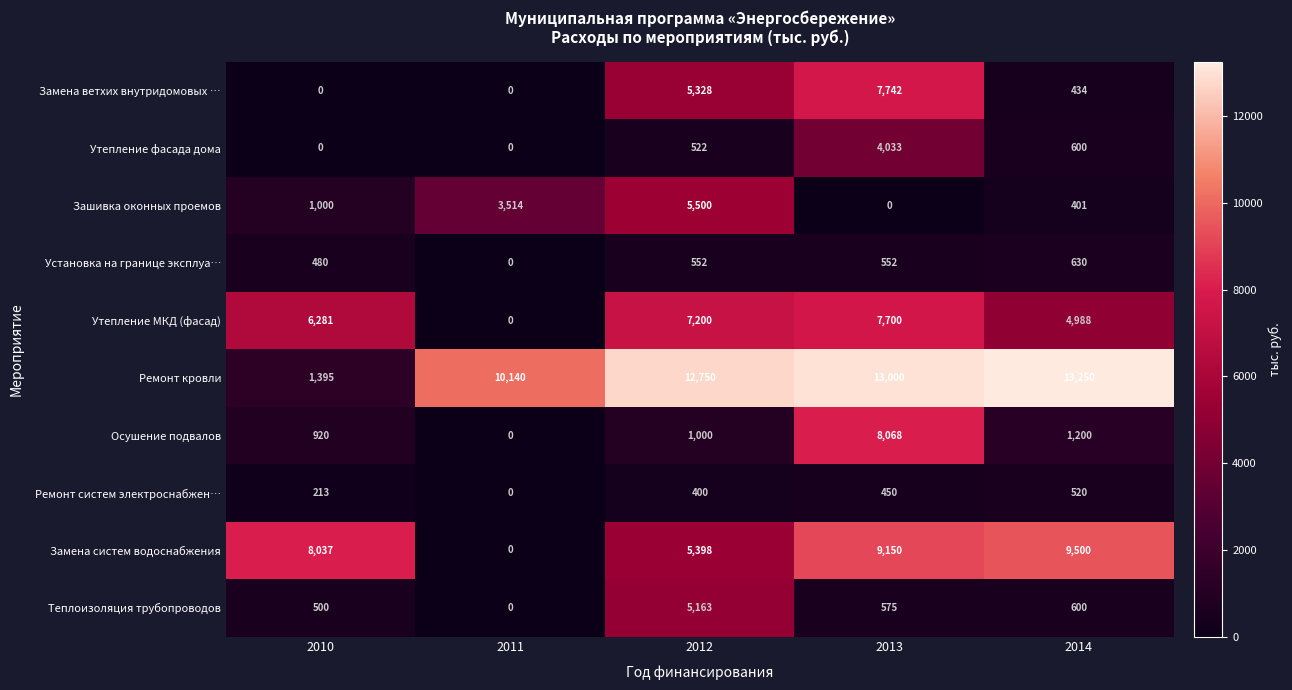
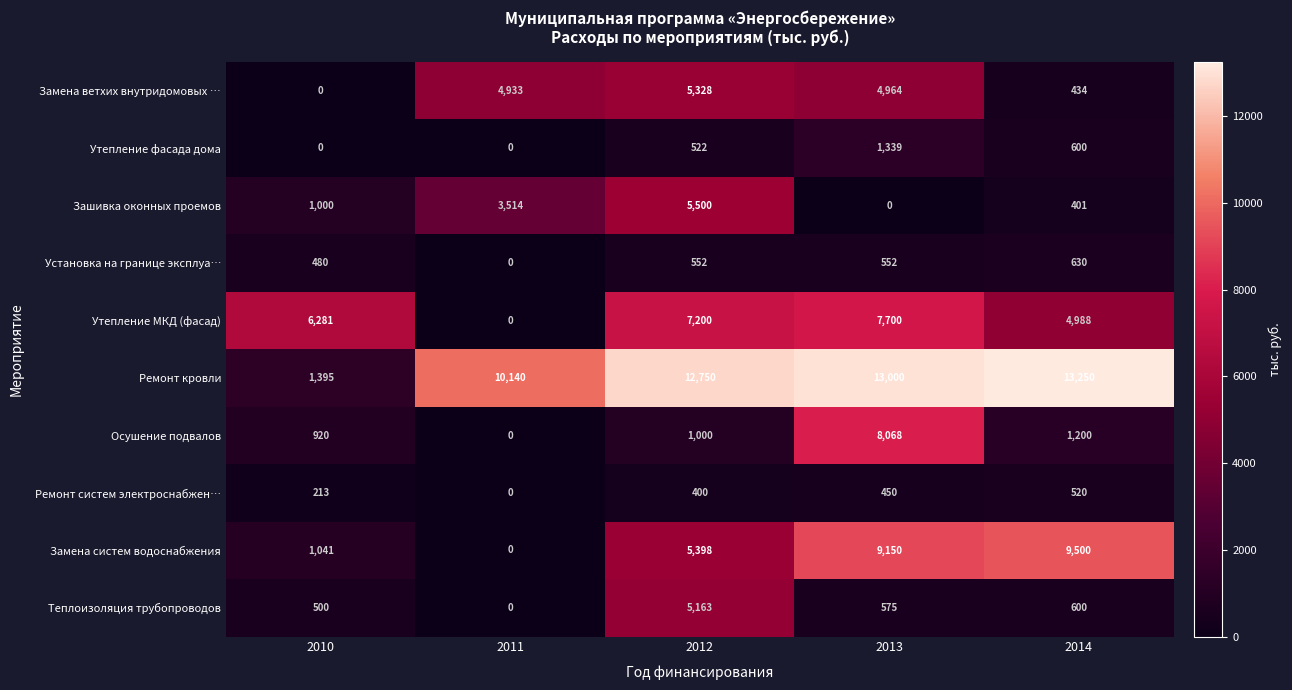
  {
    "Замена ветхих внутридомовых …": {
      "2010": "0",
-     "2011": "0",
+     "2011": "4,933",
      "2012": "5,328",
-     "2013": "7,742",
+     "2013": "4,964",
      "2014": "434"
    },
    "Утепление фасада дома": {
      "2010": "0",
      "2011": "0",
      "2012": "522",
-     "2013": "4,033",
+     "2013": "1,339",
      "2014": "600"
    },
    "Зашивка оконных проемов": {
      "2010": "1,000",
      "2011": "3,514",
      "2012": "5,500",
      "2013": "0",
      "2014": "401"
    },
    "Установка на границе эксплуа…": {
      "2010": "480",
      "2011": "0",
      "2012": "552",
      "2013": "552",
      "2014": "630"
    },
    "Утепление МКД (фасад)": {
      "2010": "6,281",
      "2011": "0",
      "2012": "7,200",
      "2013": "7,700",
      "2014": "4,988"
    },
    "Ремонт кровли": {
      "2010": "1,395",
      "2011": "10,140",
      "2012": "12,750"
    },
    "Осушение подвалов": {
      "2010": "920",
      "2011": "0",
      "2012": "1,000",
      "2013": "8,068",
      "2014": "1,200"
    },
    "Ремонт систем электроснабжен…": {
      "2010": "213",
      "2011": "0",
      "2012": "400",
      "2013": "450",
      "2014": "520"
    },
    "Замена систем водоснабжения": {
-     "2010": "8,037",
+     "2010": "1,041",
      "2011": "0",
      "2012": "5,398",
      "2013": "9,150",
      "2014": "9,500"
    },
    "Теплоизоляция трубопроводов": {
      "2010": "500",
      "2011": "0",
      "2012": "5,163",
      "2013": "575",
      "2014": "600"
    }
  }
